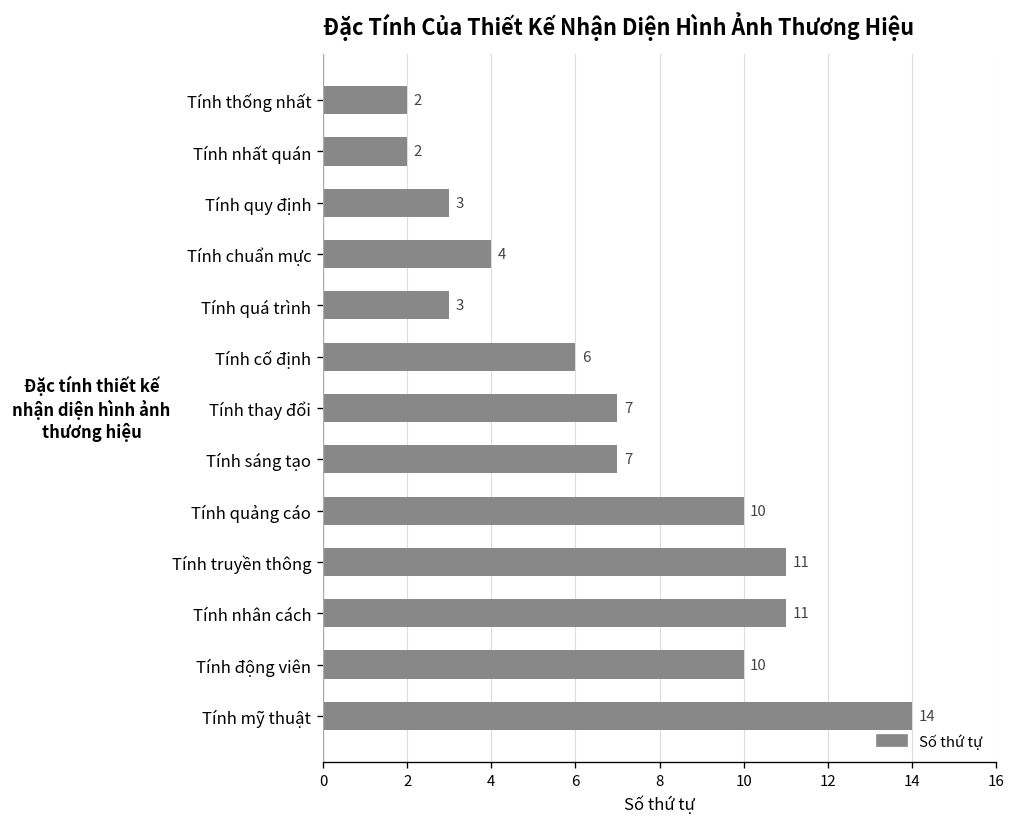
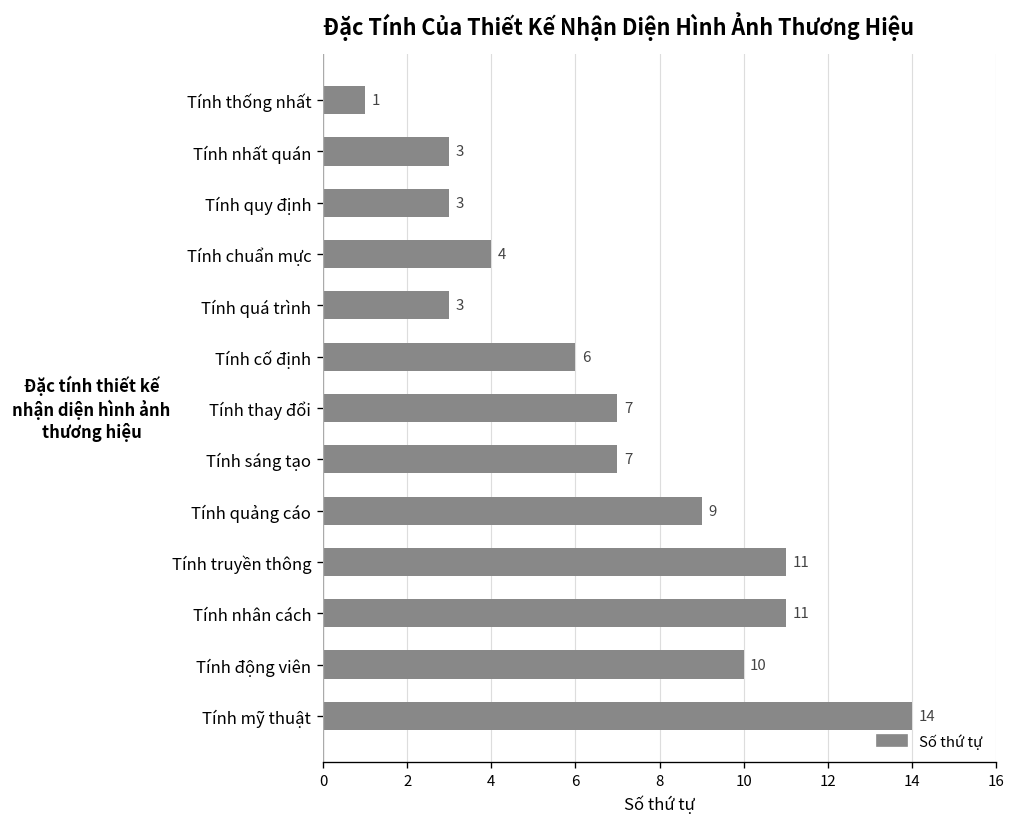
  {
-   "Tính thống nhất": 2,
-   "Tính nhất quán": 2,
+   "Tính thống nhất": 1,
+   "Tính nhất quán": 3,
    "Tính quy định": 3,
    "Tính chuẩn mực": 4,
    "Tính quá trình": 3,
    "Tính cố định": 6,
    "Tính thay đổi": 7,
    "Tính sáng tạo": 7,
-   "Tính quảng cáo": 10,
+   "Tính quảng cáo": 9,
    "Tính truyền thông": 11,
    "Tính nhân cách": 11,
    "Tính động viên": 10,
    "Tính mỹ thuật": 14
  }
